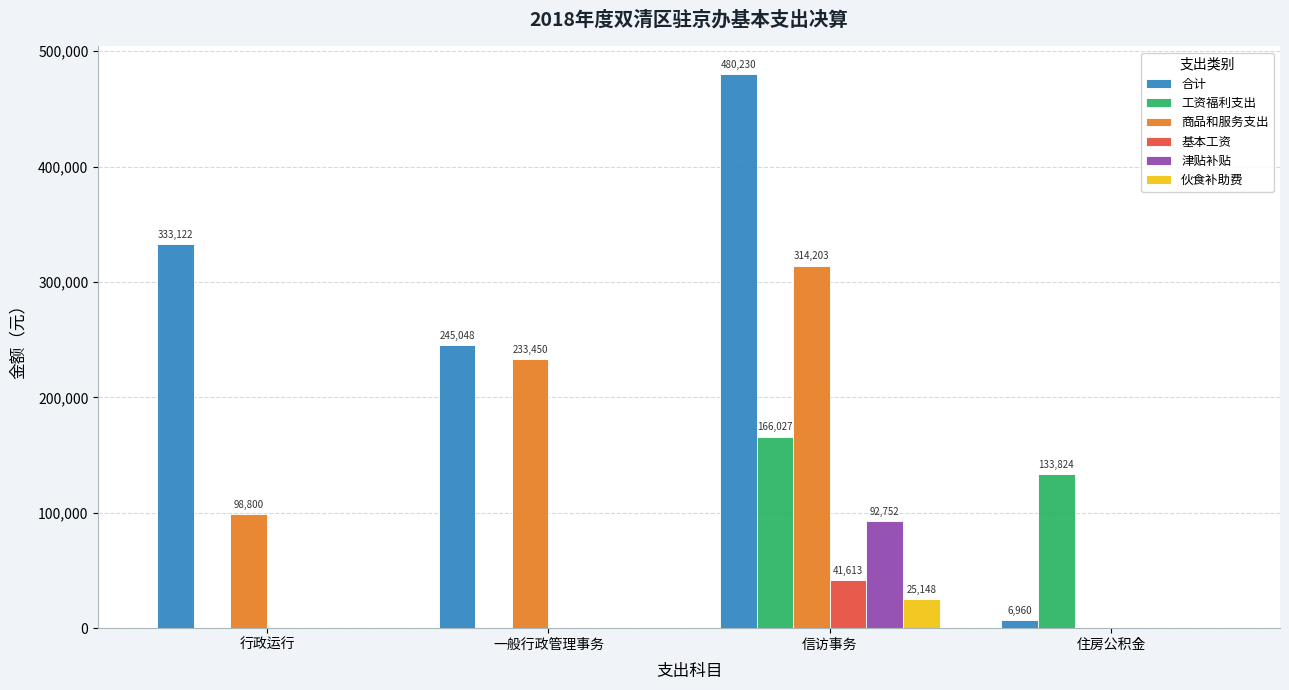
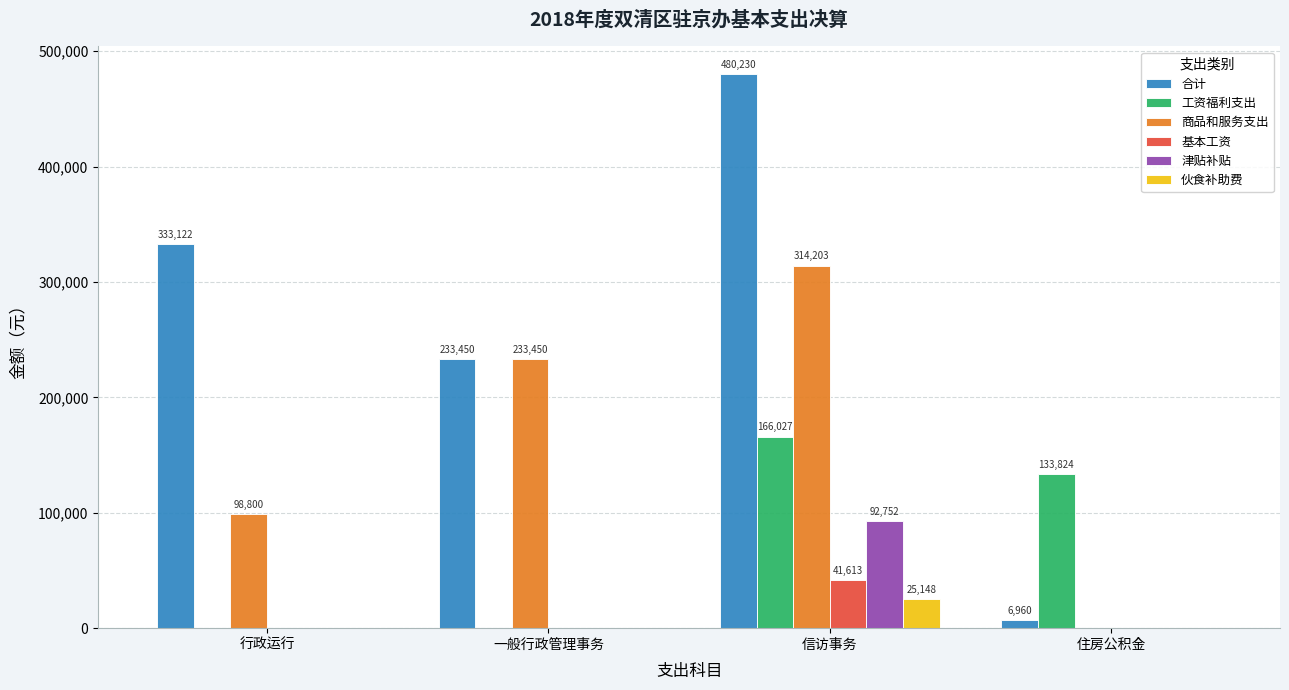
  {
    "合计": {
      "行政运行": "333,122",
-     "一般行政管理事务": "245,048",
+     "一般行政管理事务": "233,450",
      "信访事务": "480,230",
      "住房公积金": "6,960"
    },
    "工资福利支出": {
      "信访事务": "166,027",
      "住房公积金": "133,824"
    },
    "津贴补贴": {
      "信访事务": "92,752"
    },
    "伙食补助费": {
      "信访事务": "25,148"
    }
  }
